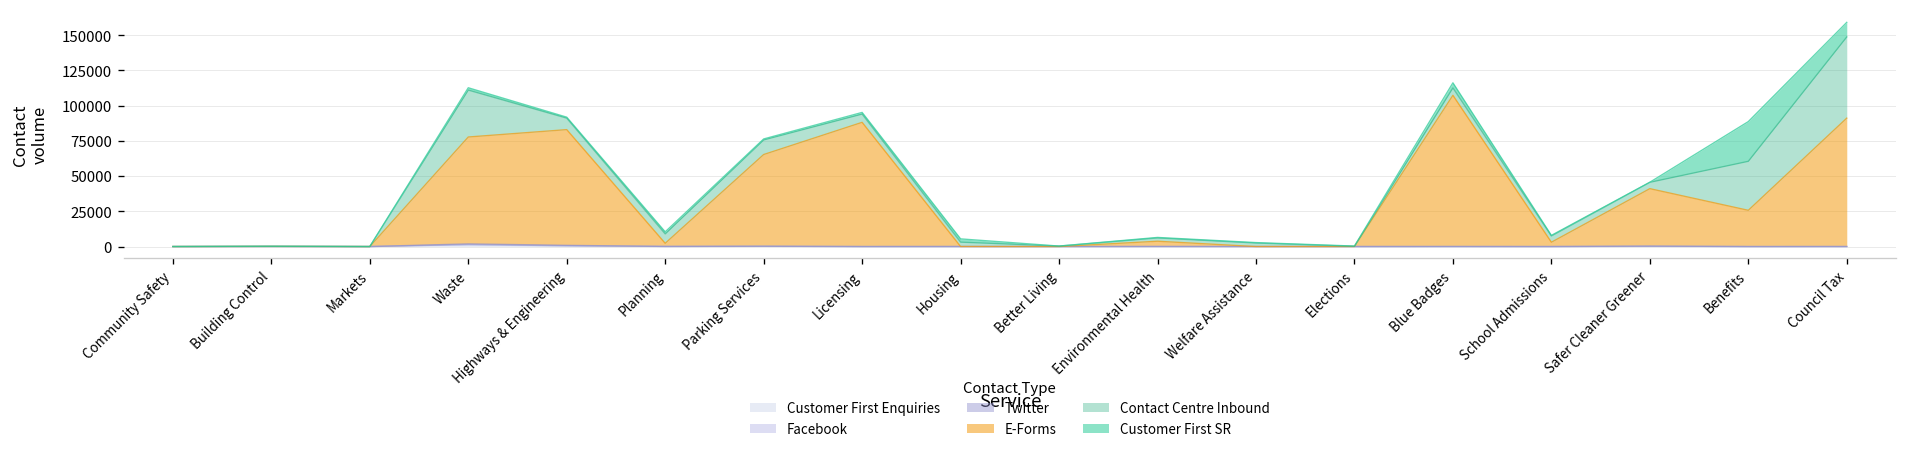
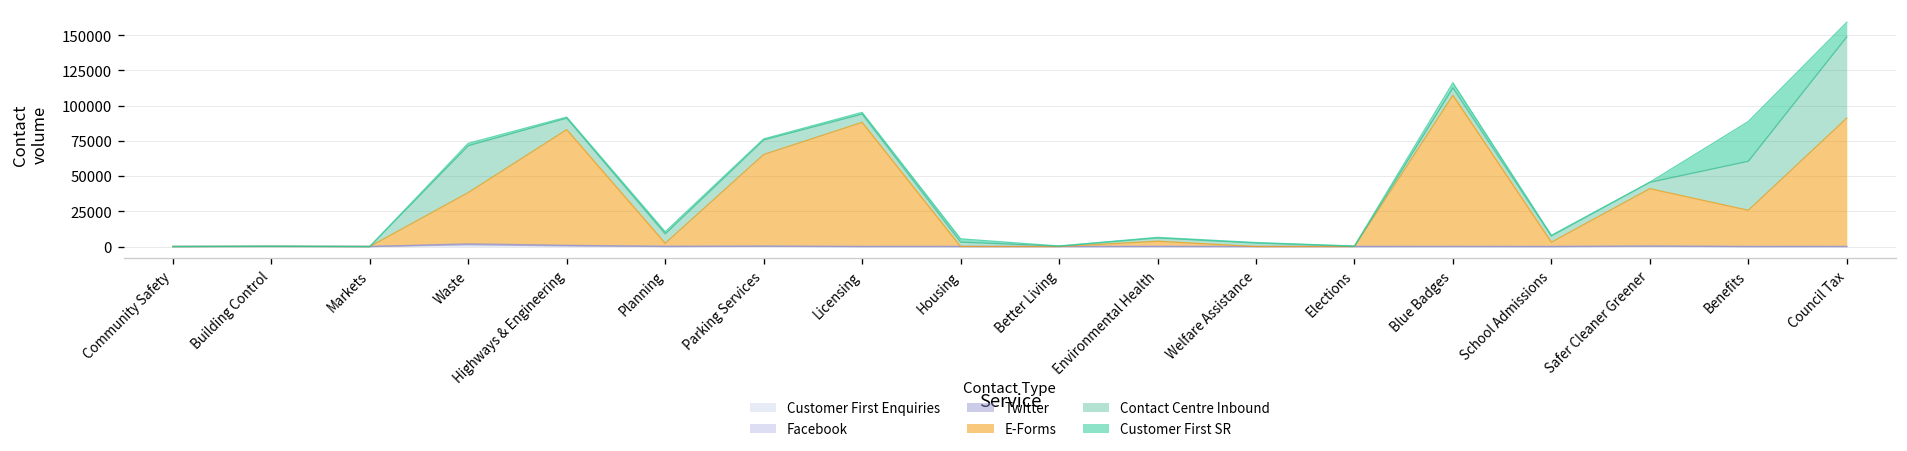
  {
    "E-Forms": {
-     "Waste": 76000,
+     "Waste": 36000,
      "Highways & Engineering": 82000,
      "Planning": 2000,
      "Parking Services": 65000,
      "Licensing": 88000,
      "Environmental Health": 4000,
      "Blue Badges": 107000,
      "School Admissions": 3000,
      "Safer Cleaner Greener": 41000,
      "Benefits": 26000,
      "Council Tax": 91000
    }
  }
